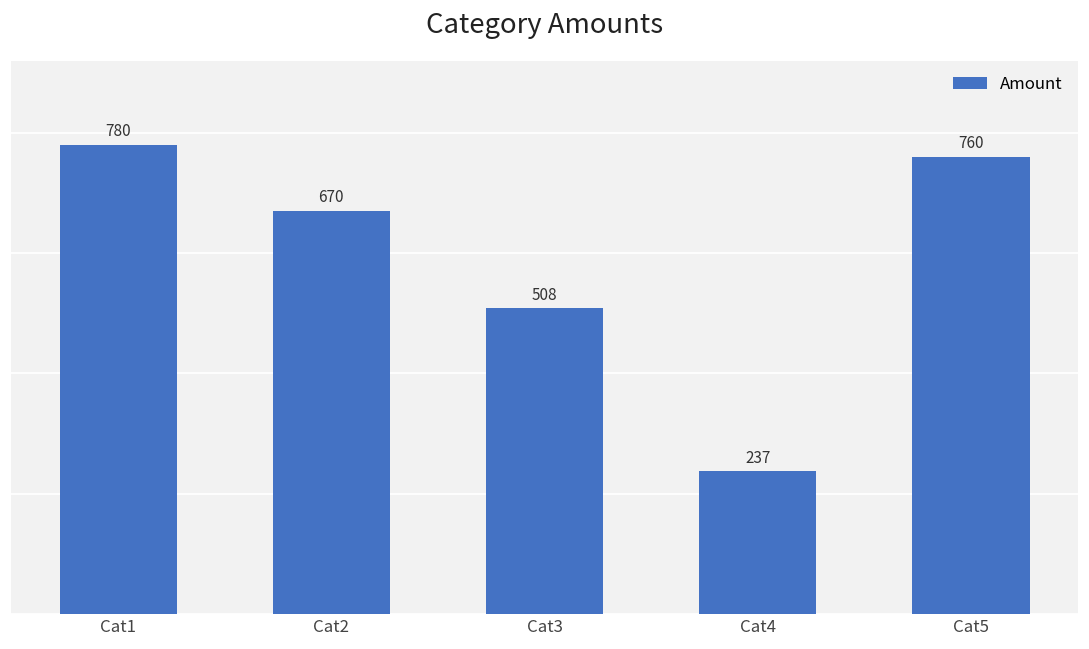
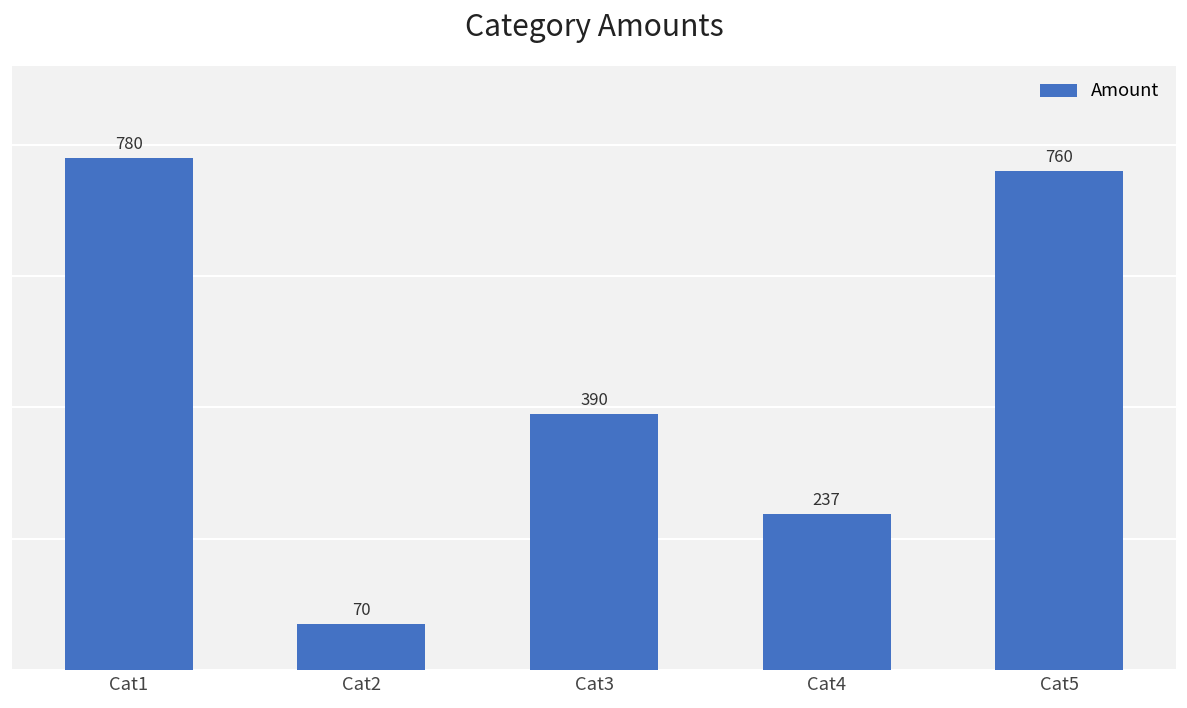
  {
    "Cat1": 780,
-   "Cat2": 670,
-   "Cat3": 508,
+   "Cat2": 70,
+   "Cat3": 390,
    "Cat4": 237,
    "Cat5": 760
  }
